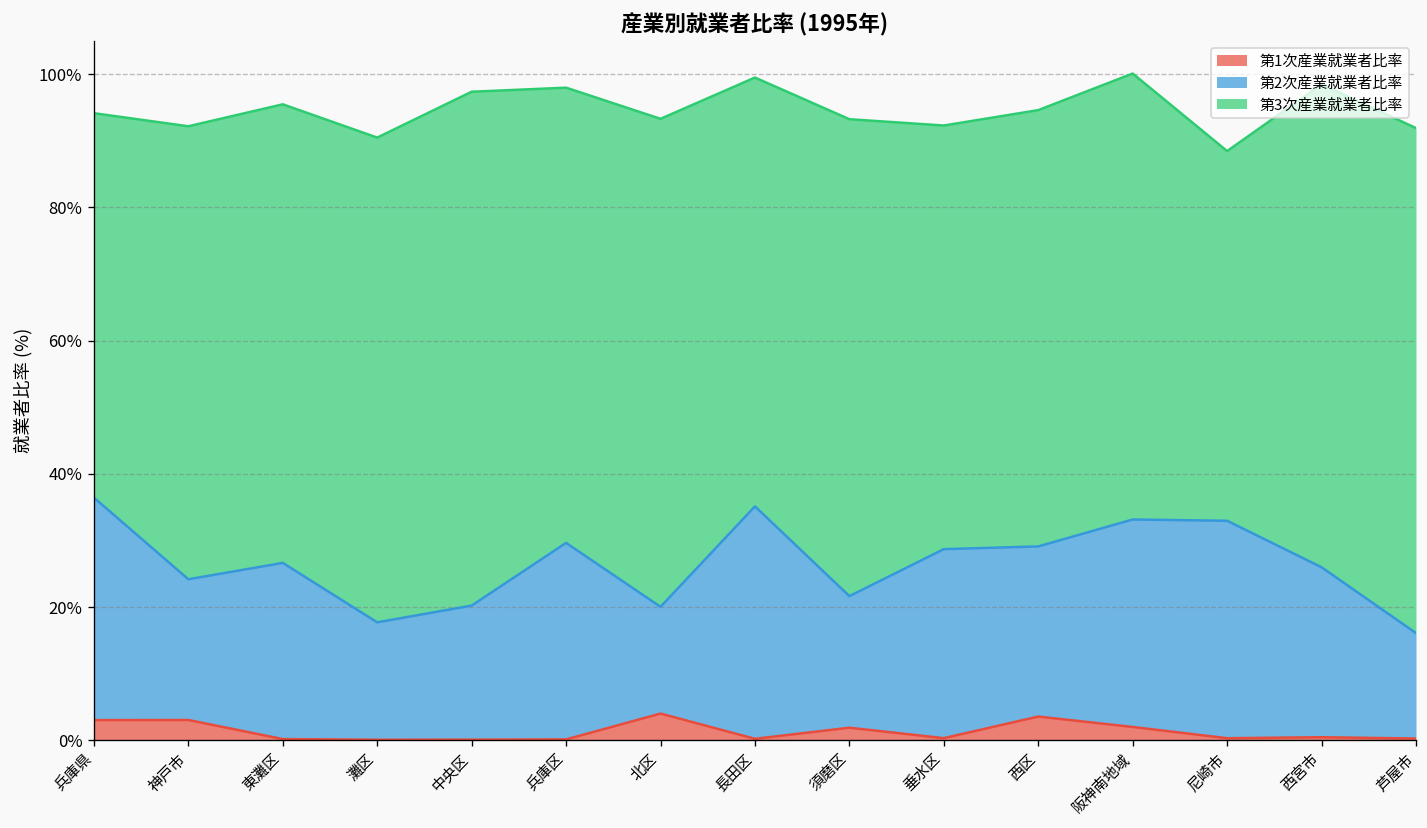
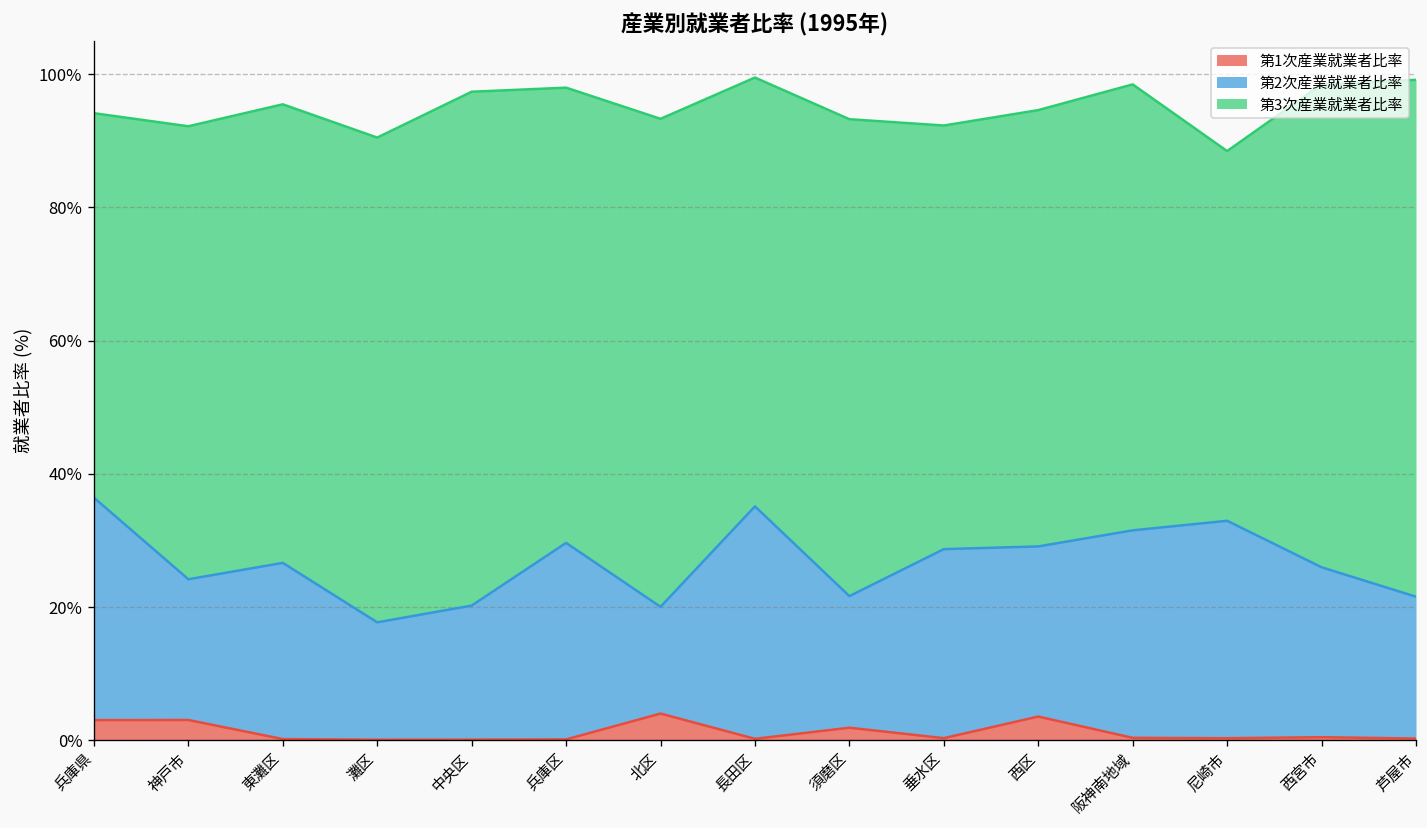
  {
    "第1次産業就業者比率": {
      "兵庫県": "3%",
      "神戸市": "3%",
      "東灘区": "0%",
      "灘区": "0%",
      "中央区": "0%",
      "兵庫区": "0%",
      "北区": "4%",
      "長田区": "0%",
      "須磨区": "2%",
      "垂水区": "0%",
      "西区": "4%",
-     "阪神南地域": "2%",
+     "阪神南地域": "0%",
      "尼崎市": "0%",
      "西宮市": "0%",
      "芦屋市": "0%"
    },
    "第2次産業就業者比率": {
      "兵庫県": "33%",
      "神戸市": "21%",
      "東灘区": "26%",
      "灘区": "18%",
      "中央区": "20%",
      "兵庫区": "30%",
      "北区": "16%",
      "長田区": "35%",
      "須磨区": "20%",
      "垂水区": "28%",
      "西区": "26%",
      "阪神南地域": "31%",
      "尼崎市": "33%",
      "西宮市": "26%",
-     "芦屋市": "16%"
+     "芦屋市": "21%"
    },
    "第3次産業就業者比率": {
      "兵庫県": "58%",
      "神戸市": "68%",
      "東灘区": "69%",
      "灘区": "73%",
      "中央区": "77%",
      "兵庫区": "68%",
      "北区": "73%",
      "長田区": "64%",
      "須磨区": "72%",
      "垂水区": "64%",
      "西区": "66%",
      "阪神南地域": "67%",
      "尼崎市": "56%",
-     "芦屋市": "76%"
+     "芦屋市": "78%"
    }
  }
